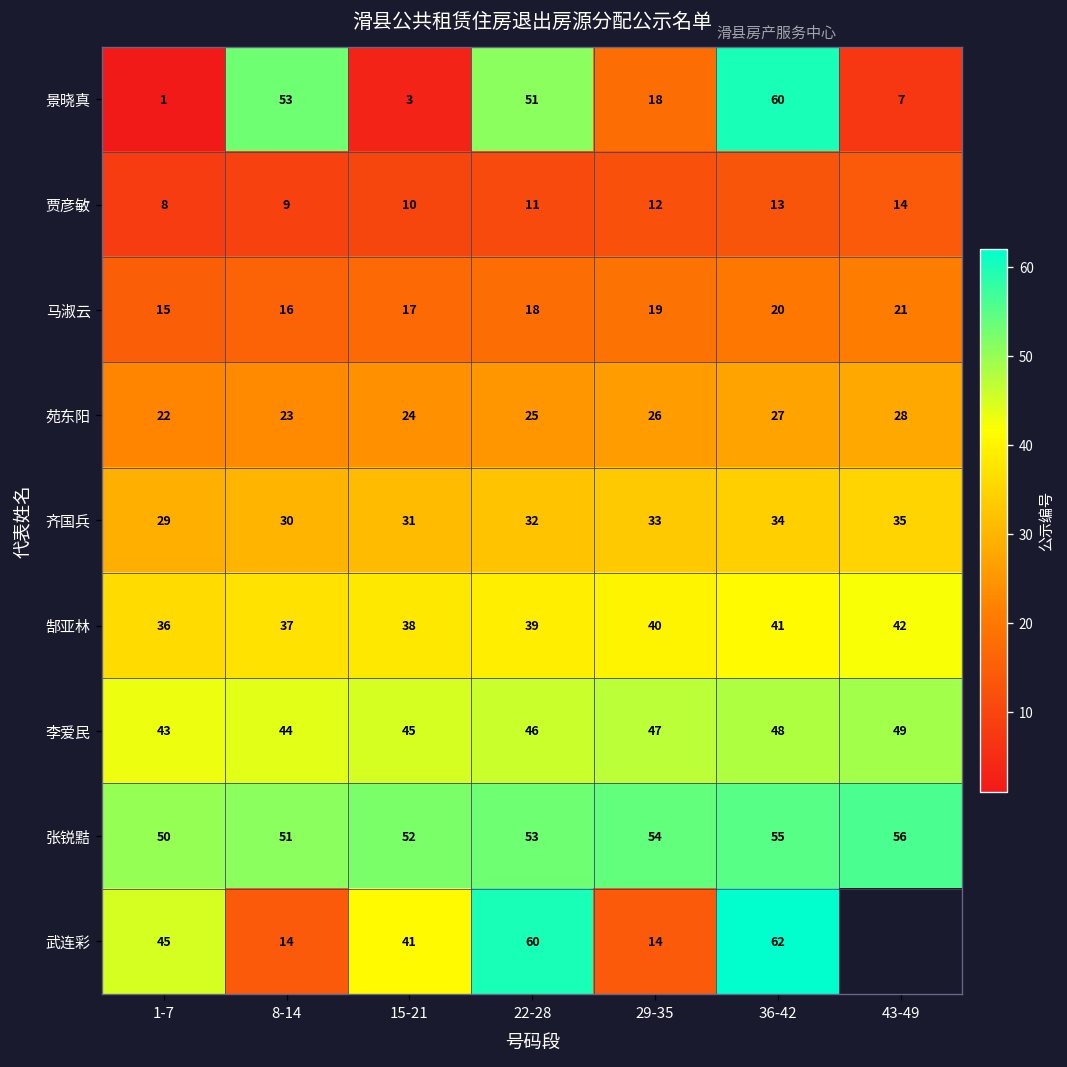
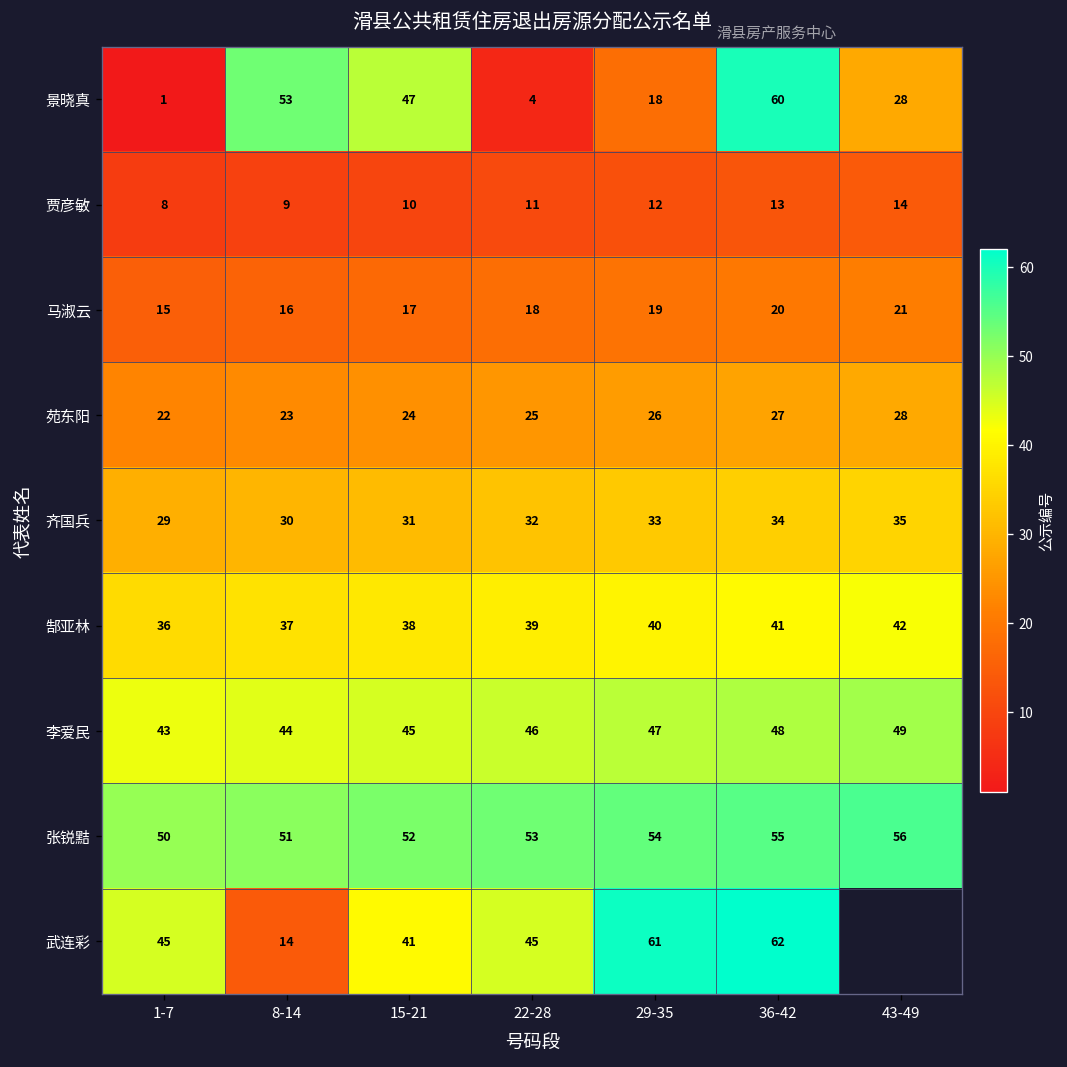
  {
    "景晓真": {
      "1-7": 1,
      "8-14": 53,
-     "15-21": 3,
-     "22-28": 51,
+     "15-21": 47,
+     "22-28": 4,
      "29-35": 18,
      "36-42": 60,
-     "43-49": 7
+     "43-49": 28
    },
    "贾彦敏": {
      "1-7": 8,
      "8-14": 9,
      "15-21": 10,
      "22-28": 11,
      "29-35": 12,
      "36-42": 13,
      "43-49": 14
    },
    "马淑云": {
      "1-7": 15,
      "8-14": 16,
      "15-21": 17,
      "22-28": 18,
      "29-35": 19,
      "36-42": 20,
      "43-49": 21
    },
    "苑东阳": {
      "1-7": 22,
      "8-14": 23,
      "15-21": 24,
      "22-28": 25,
      "29-35": 26,
      "36-42": 27,
      "43-49": 28
    },
    "齐国兵": {
      "1-7": 29,
      "8-14": 30,
      "15-21": 31,
      "22-28": 32,
      "29-35": 33,
      "36-42": 34,
      "43-49": 35
    },
    "郜亚林": {
      "1-7": 36,
      "8-14": 37,
      "15-21": 38,
      "22-28": 39,
      "29-35": 40,
      "36-42": 41,
      "43-49": 42
    },
    "李爱民": {
      "1-7": 43,
      "8-14": 44,
      "15-21": 45,
      "22-28": 46,
      "29-35": 47,
      "36-42": 48,
      "43-49": 49
    },
    "张锐黠": {
      "1-7": 50,
      "8-14": 51,
      "15-21": 52,
      "22-28": 53,
      "29-35": 54,
      "36-42": 55,
      "43-49": 56
    },
    "武连彩": {
      "1-7": 45,
      "8-14": 14,
      "15-21": 41,
-     "22-28": 60,
-     "29-35": 14,
+     "22-28": 45,
+     "29-35": 61,
      "36-42": 62
    }
  }
